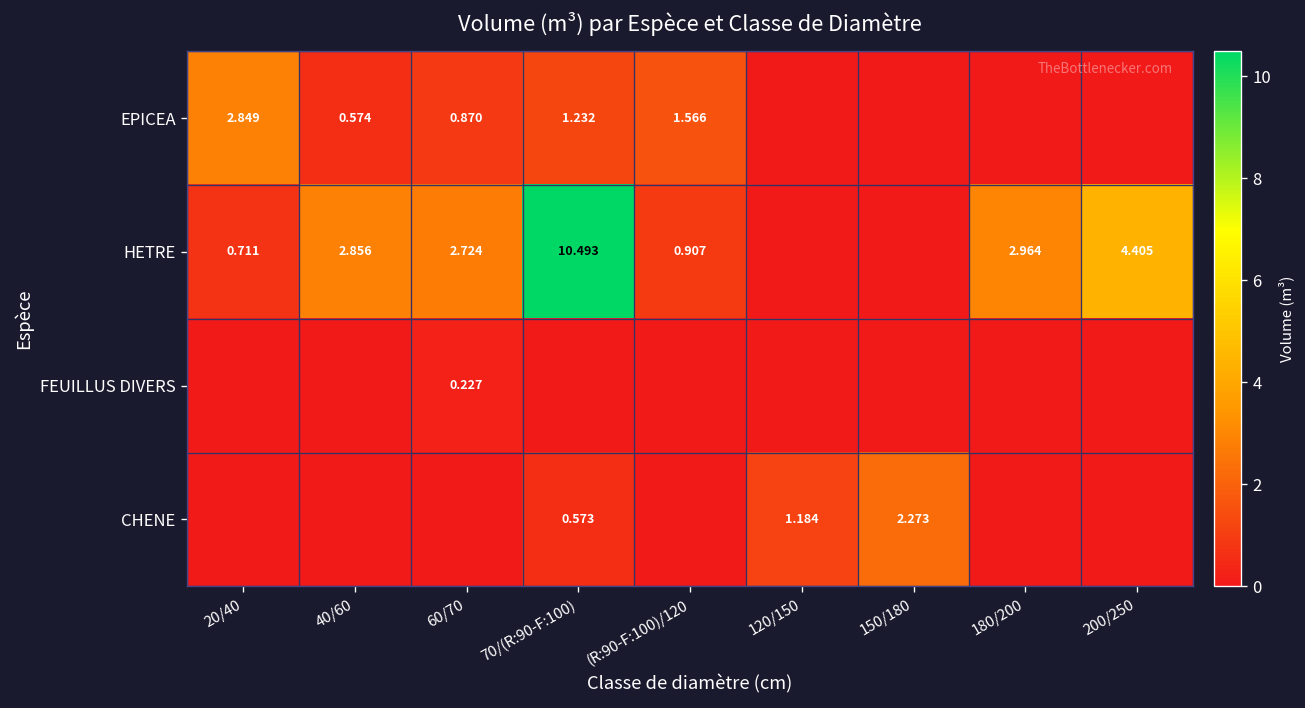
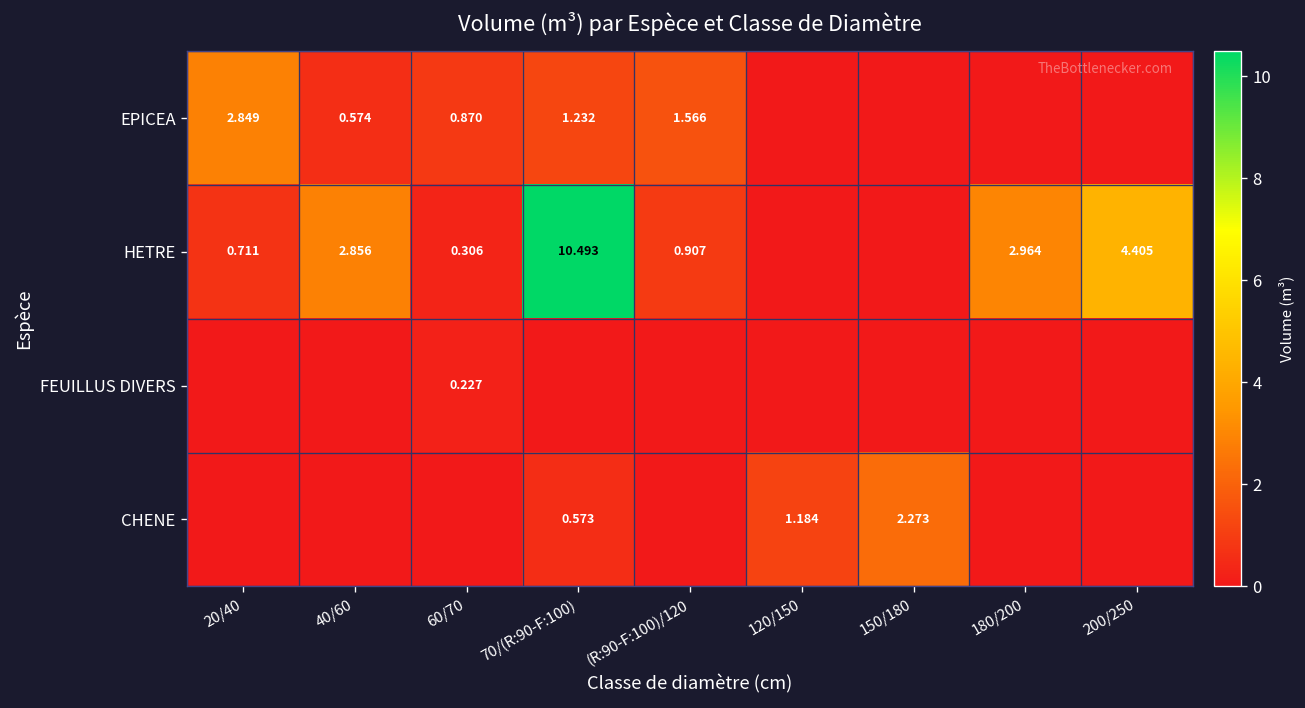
  {
    "EPICEA": {
      "20/40": 2.849,
      "40/60": 0.574,
      "60/70": 0.870,
      "70/(R:90-F:100)": 1.232,
      "(R:90-F:100)/120": 1.566
    },
    "HETRE": {
      "20/40": 0.711,
      "40/60": 2.856,
-     "60/70": 2.724,
+     "60/70": 0.306,
      "70/(R:90-F:100)": 10.493,
      "(R:90-F:100)/120": 0.907,
      "180/200": 2.964,
      "200/250": 4.405
    },
    "FEUILLUS DIVERS": {
      "60/70": 0.227
    },
    "CHENE": {
      "70/(R:90-F:100)": 0.573,
      "120/150": 1.184,
      "150/180": 2.273
    }
  }
